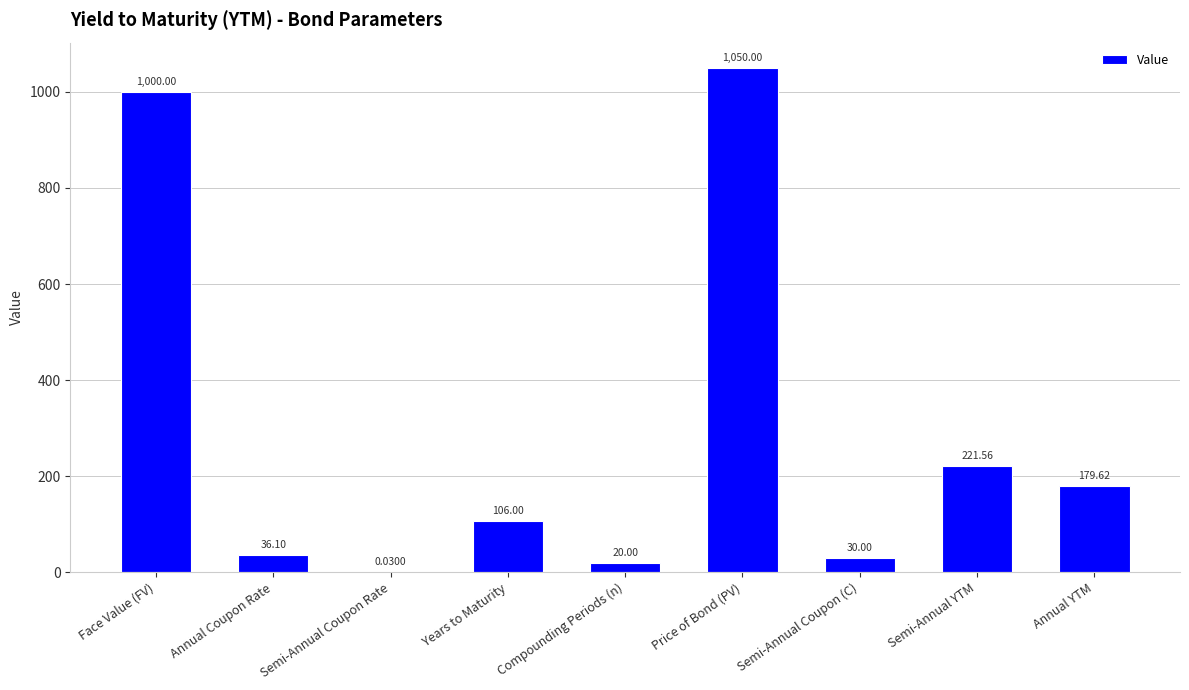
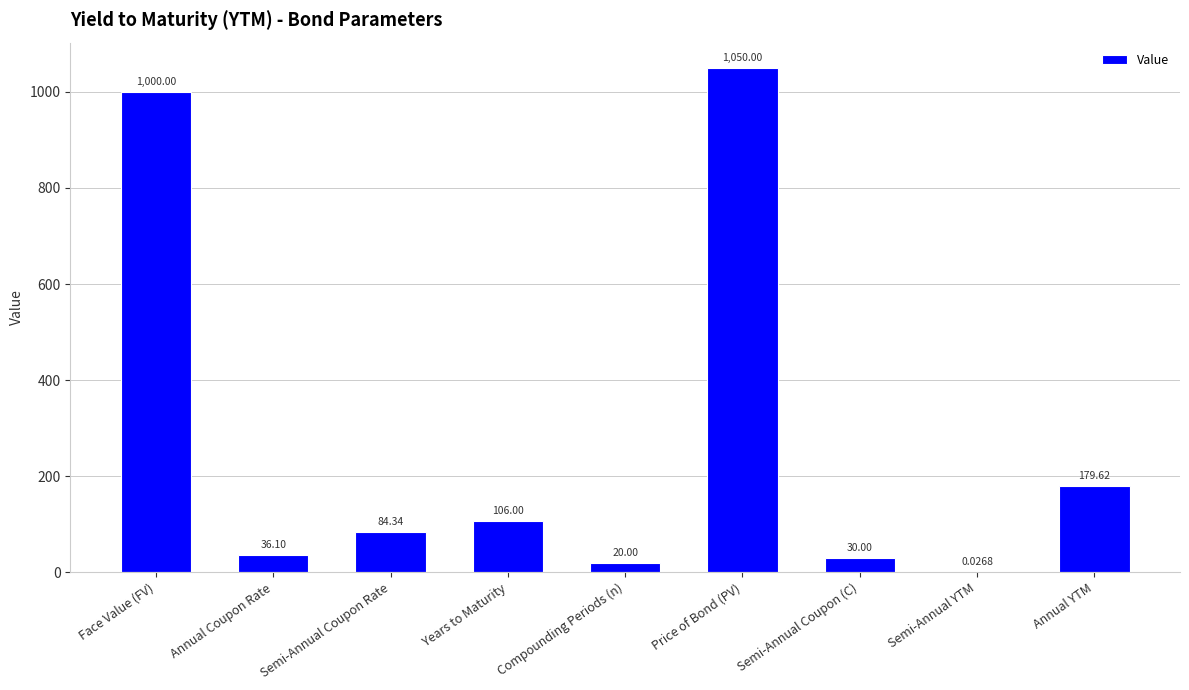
  {
    "Face Value (FV)": "1,000.00",
    "Annual Coupon Rate": "36.10",
-   "Semi-Annual Coupon Rate": "0.0300",
+   "Semi-Annual Coupon Rate": "84.34",
    "Years to Maturity": "106.00",
    "Compounding Periods (n)": "20.00",
    "Price of Bond (PV)": "1,050.00",
    "Semi-Annual Coupon (C)": "30.00",
-   "Semi-Annual YTM": "221.56",
+   "Semi-Annual YTM": "0.0268",
    "Annual YTM": "179.62"
  }
